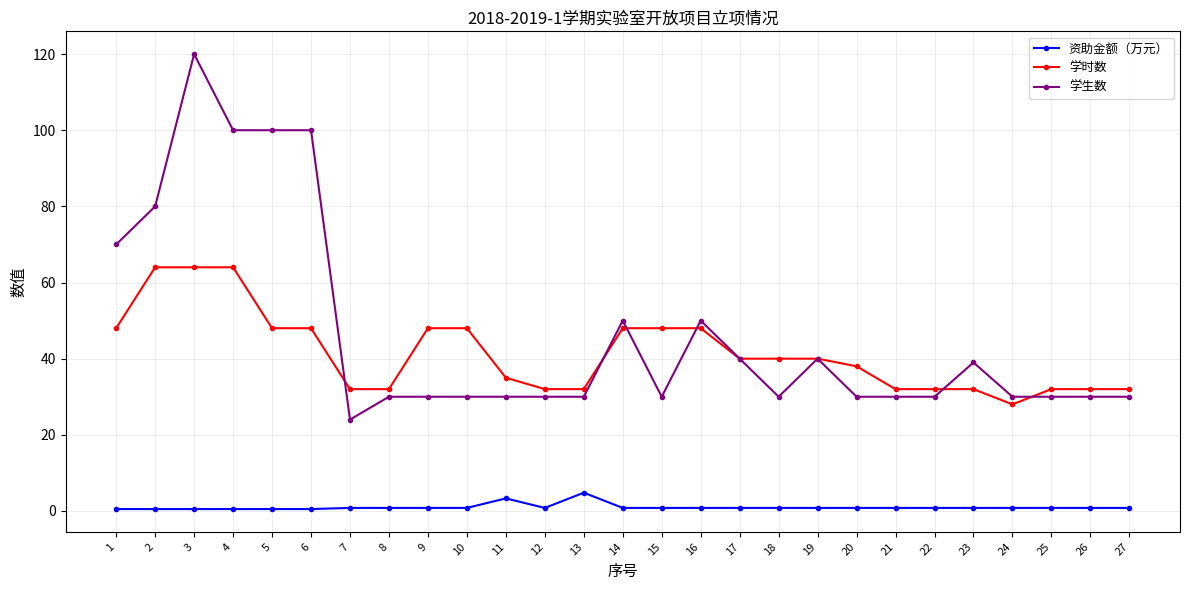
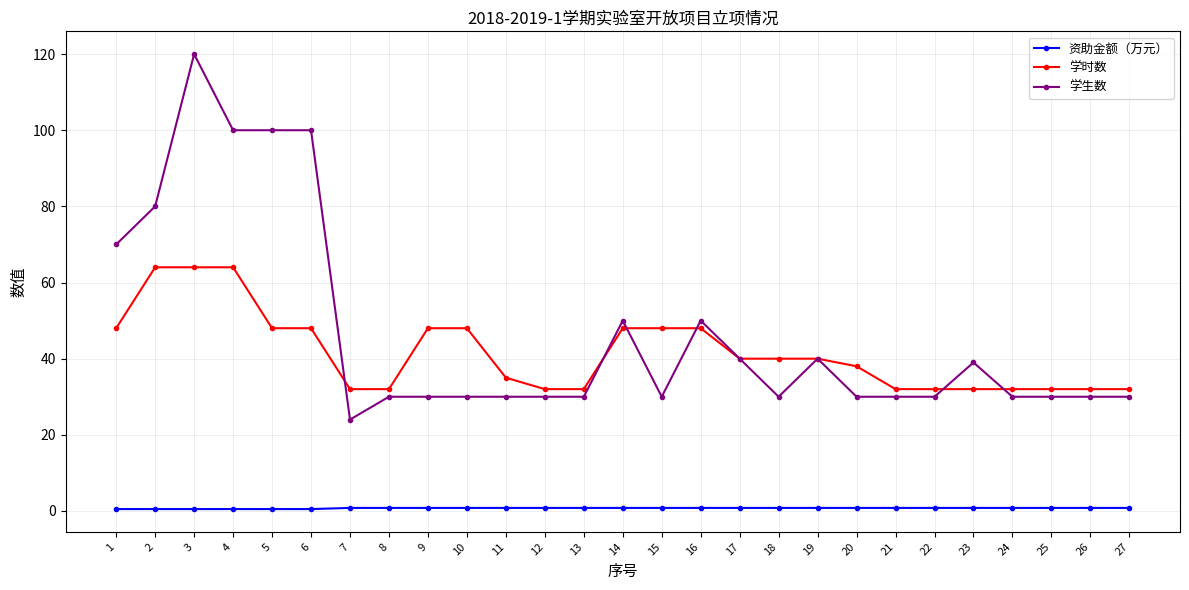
  {
    "资助金额（万元）": {
      "1": 1,
      "2": 1,
      "3": 1,
      "4": 1,
      "5": 1,
      "6": 1,
      "7": 1,
      "8": 1,
      "9": 1,
      "10": 1,
-     "11": 3,
+     "11": 1,
      "12": 1,
-     "13": 5,
+     "13": 1,
      "14": 1,
      "15": 1,
      "16": 1,
      "17": 1,
      "18": 1,
      "19": 1,
      "20": 1,
      "21": 1,
      "22": 1,
      "23": 1,
      "24": 1,
      "25": 1,
      "26": 1,
      "27": 1
    },
    "学时数": {
      "1": 48,
      "2": 64,
      "3": 64,
      "4": 64,
      "5": 48,
      "6": 48,
      "7": 32,
      "8": 32,
      "9": 48,
      "10": 48,
      "11": 35,
      "12": 32,
      "13": 32,
      "14": 48,
      "15": 48,
      "16": 48,
      "18": 40,
      "20": 38,
      "21": 32,
      "22": 32,
      "23": 32,
-     "24": 28,
+     "24": 32,
      "25": 32,
      "26": 32,
      "27": 32
    },
    "学生数": {
      "1": 70,
      "2": 80,
      "3": 120,
      "4": 100,
      "5": 100,
      "6": 100,
      "7": 24,
      "8": 30,
      "9": 30,
      "10": 30,
      "11": 30,
      "12": 30,
      "13": 30,
      "14": 50,
      "15": 30,
      "16": 50,
      "18": 30,
      "20": 30,
      "21": 30,
      "22": 30,
      "23": 39,
      "24": 30,
      "25": 30,
      "26": 30,
      "27": 30
    }
  }
